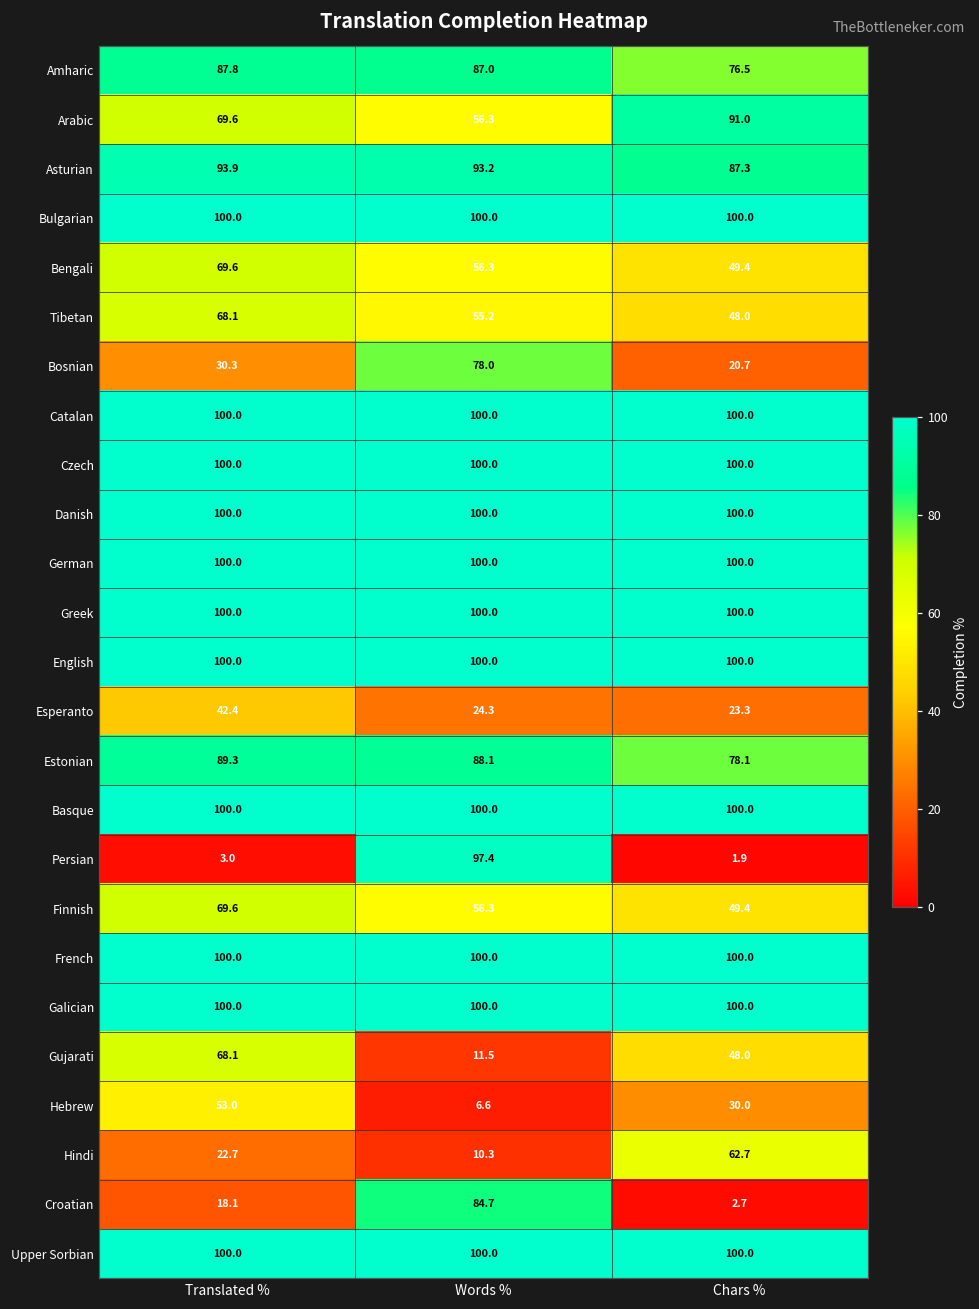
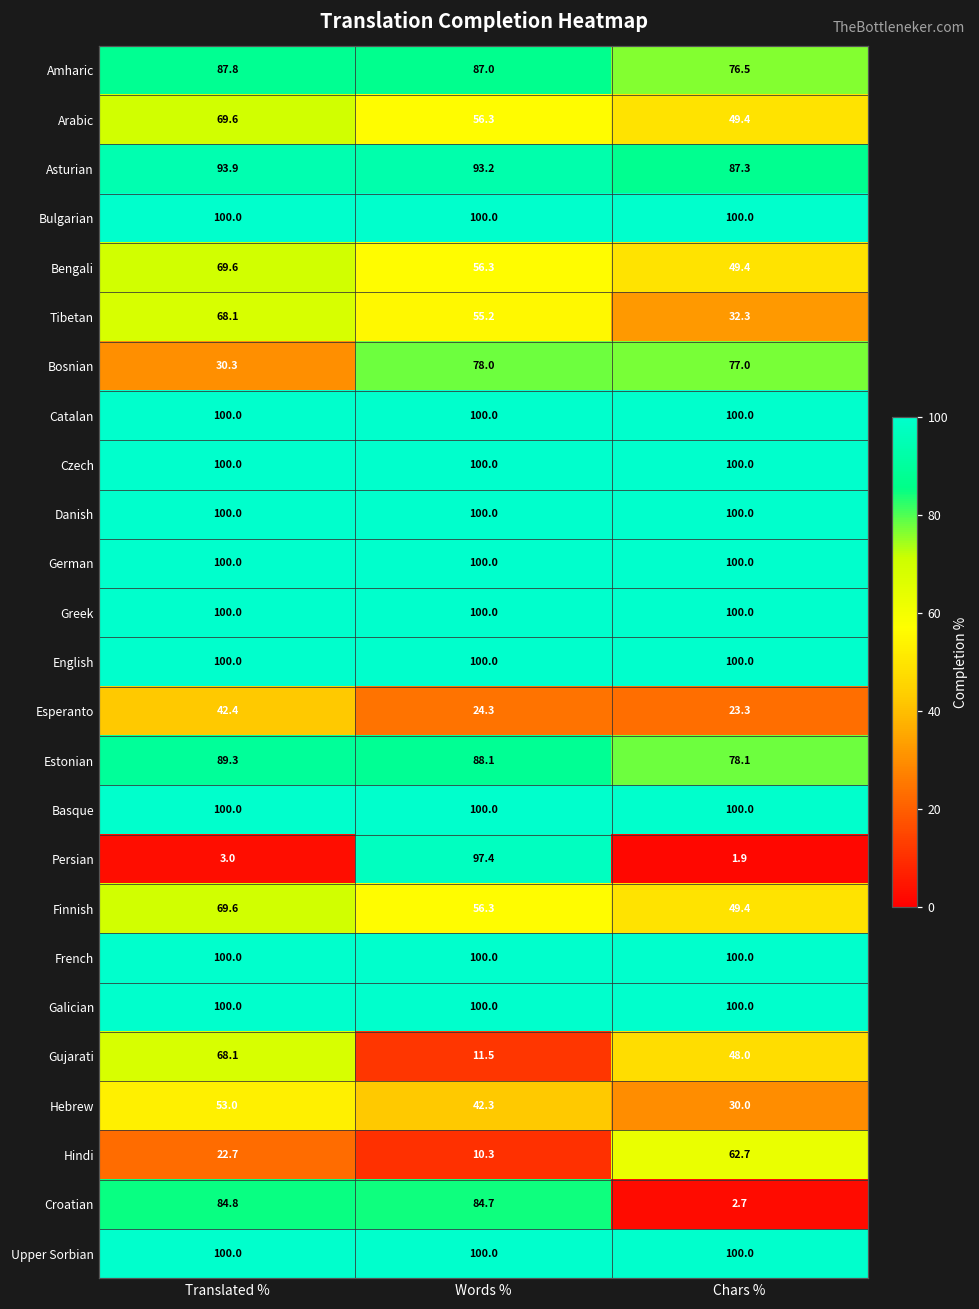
  {
    "Amharic": {
      "Translated %": 87.8,
      "Words %": 87.0,
      "Chars %": 76.5
    },
    "Arabic": {
      "Translated %": 69.6,
      "Words %": 56.3,
-     "Chars %": 91.0
+     "Chars %": 49.4
    },
    "Asturian": {
      "Translated %": 93.9,
      "Words %": 93.2,
      "Chars %": 87.3
    },
    "Bulgarian": {
      "Translated %": 100.0,
      "Words %": 100.0,
      "Chars %": 100.0
    },
    "Bengali": {
      "Translated %": 69.6,
      "Words %": 56.3,
      "Chars %": 49.4
    },
    "Tibetan": {
      "Translated %": 68.1,
      "Words %": 55.2,
-     "Chars %": 48.0
+     "Chars %": 32.3
    },
    "Bosnian": {
      "Translated %": 30.3,
      "Words %": 78.0,
-     "Chars %": 20.7
+     "Chars %": 77.0
    },
    "Catalan": {
      "Translated %": 100.0,
      "Words %": 100.0,
      "Chars %": 100.0
    },
    "Czech": {
      "Translated %": 100.0,
      "Words %": 100.0,
      "Chars %": 100.0
    },
    "Danish": {
      "Translated %": 100.0,
      "Words %": 100.0,
      "Chars %": 100.0
    },
    "German": {
      "Translated %": 100.0,
      "Words %": 100.0,
      "Chars %": 100.0
    },
    "Greek": {
      "Translated %": 100.0,
      "Words %": 100.0,
      "Chars %": 100.0
    },
    "English": {
      "Translated %": 100.0,
      "Words %": 100.0,
      "Chars %": 100.0
    },
    "Esperanto": {
      "Translated %": 42.4,
      "Words %": 24.3,
      "Chars %": 23.3
    },
    "Estonian": {
      "Translated %": 89.3,
      "Words %": 88.1,
      "Chars %": 78.1
    },
    "Basque": {
      "Translated %": 100.0,
      "Words %": 100.0,
      "Chars %": 100.0
    },
    "Persian": {
      "Translated %": 3.0,
      "Words %": 97.4,
      "Chars %": 1.9
    },
    "Finnish": {
      "Translated %": 69.6,
      "Words %": 56.3,
      "Chars %": 49.4
    },
    "French": {
      "Translated %": 100.0,
      "Words %": 100.0,
      "Chars %": 100.0
    },
    "Galician": {
      "Translated %": 100.0,
      "Words %": 100.0,
      "Chars %": 100.0
    },
    "Gujarati": {
      "Translated %": 68.1,
      "Words %": 11.5,
      "Chars %": 48.0
    },
    "Hebrew": {
      "Translated %": 53.0,
-     "Words %": 6.6,
+     "Words %": 42.3,
      "Chars %": 30.0
    },
    "Hindi": {
      "Translated %": 22.7,
      "Words %": 10.3,
      "Chars %": 62.7
    },
    "Croatian": {
-     "Translated %": 18.1,
+     "Translated %": 84.8,
      "Words %": 84.7,
      "Chars %": 2.7
    },
    "Upper Sorbian": {
      "Translated %": 100.0,
      "Words %": 100.0,
      "Chars %": 100.0
    }
  }
